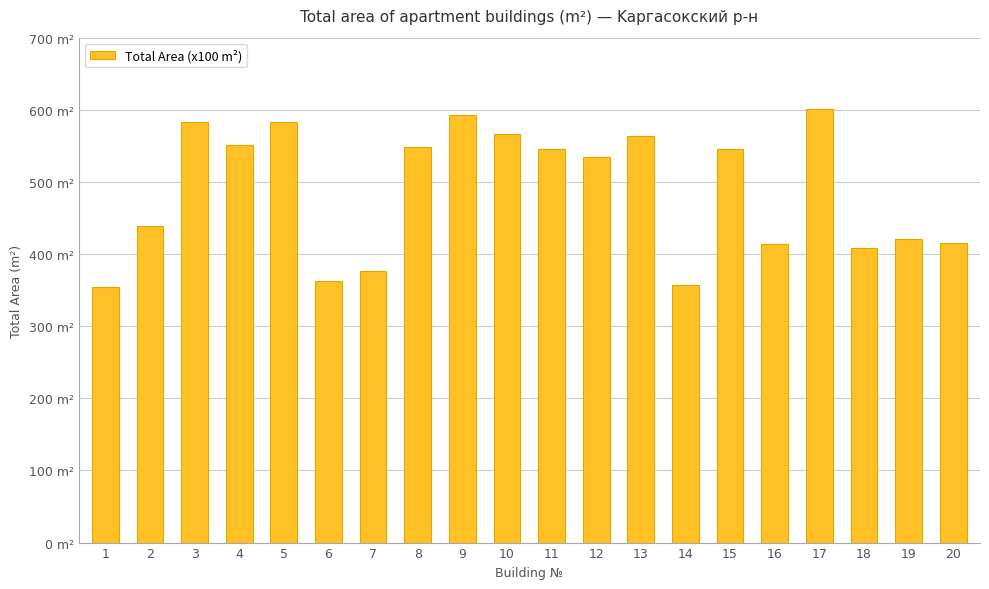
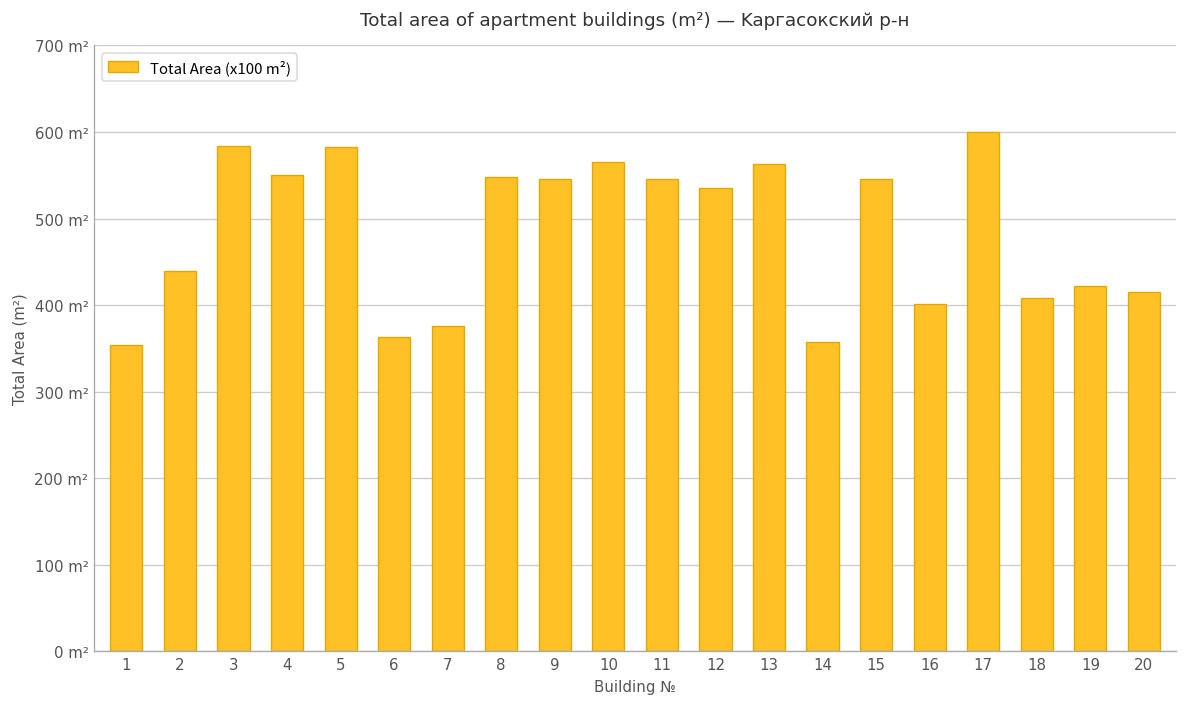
  {
    "1": "350 m²",
    "2": "440 m²",
    "3": "580 m²",
    "4": "550 m²",
    "5": "580 m²",
    "6": "360 m²",
    "7": "380 m²",
    "8": "550 m²",
-   "9": "590 m²",
+   "9": "550 m²",
    "10": "570 m²",
    "11": "550 m²",
    "12": "530 m²",
    "13": "560 m²",
    "14": "360 m²",
    "15": "550 m²",
-   "16": "410 m²",
+   "16": "400 m²",
    "17": "600 m²",
    "18": "410 m²",
    "19": "420 m²",
    "20": "410 m²"
  }
